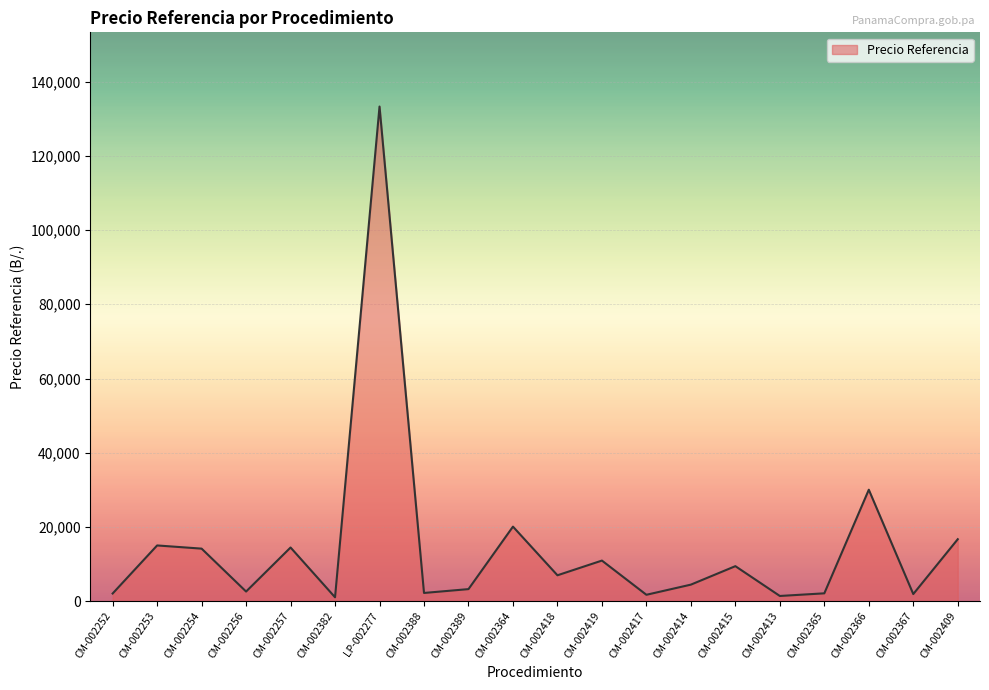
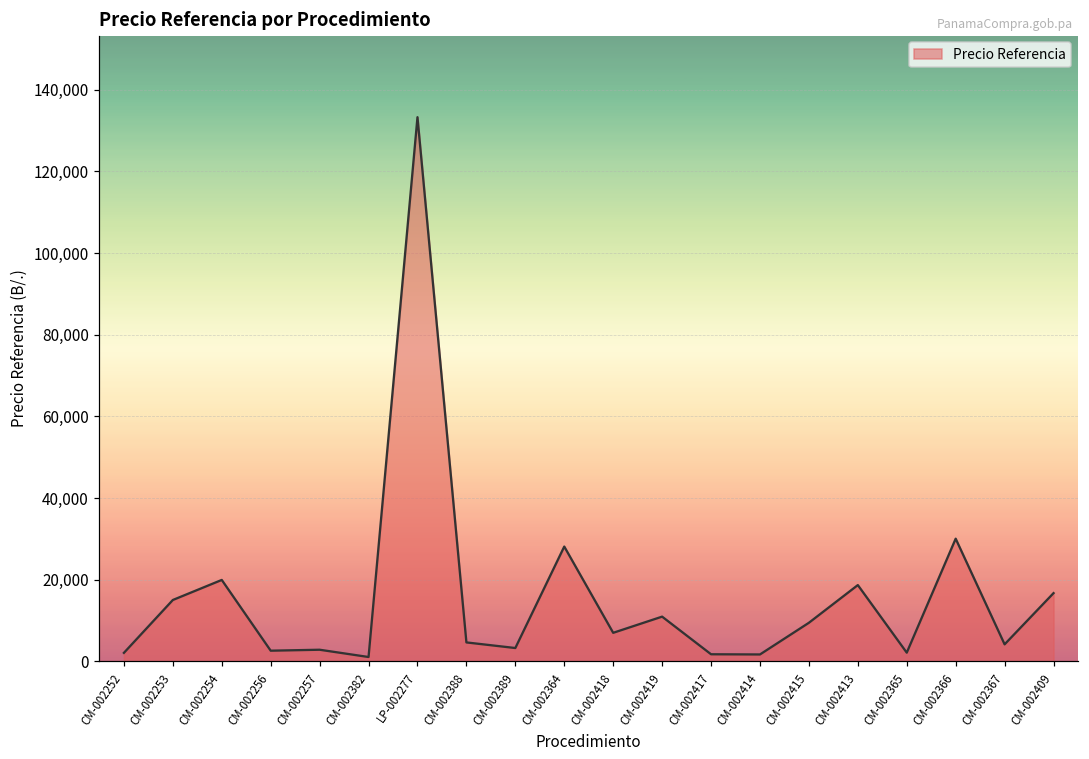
  {
    "CM-002252": "2,000",
    "CM-002253": "15,000",
-   "CM-002254": "14,000",
+   "CM-002254": "20,000",
    "CM-002256": "3,000",
-   "CM-002257": "14,000",
+   "CM-002257": "3,000",
    "CM-002382": "1,000",
    "LP-002277": "133,000",
-   "CM-002388": "2,000",
+   "CM-002388": "5,000",
    "CM-002389": "3,000",
-   "CM-002364": "20,000",
+   "CM-002364": "28,000",
    "CM-002418": "7,000",
    "CM-002419": "11,000",
    "CM-002417": "2,000",
-   "CM-002414": "4,000",
+   "CM-002414": "2,000",
    "CM-002415": "9,000",
-   "CM-002413": "1,000",
+   "CM-002413": "19,000",
    "CM-002365": "2,000",
    "CM-002366": "30,000",
-   "CM-002367": "2,000",
+   "CM-002367": "4,000",
    "CM-002409": "17,000"
  }
